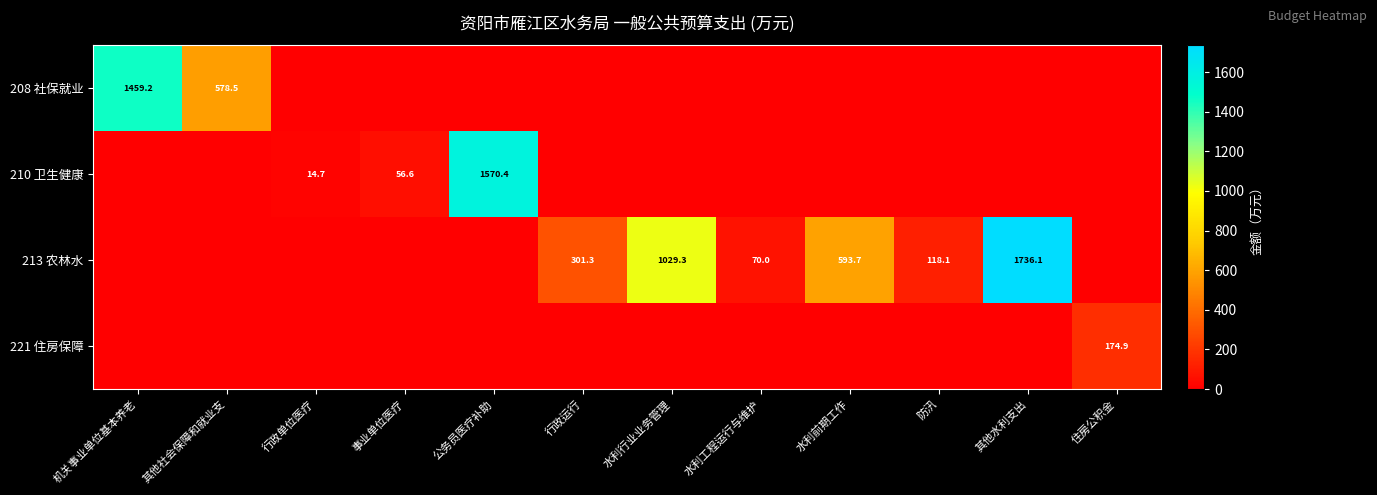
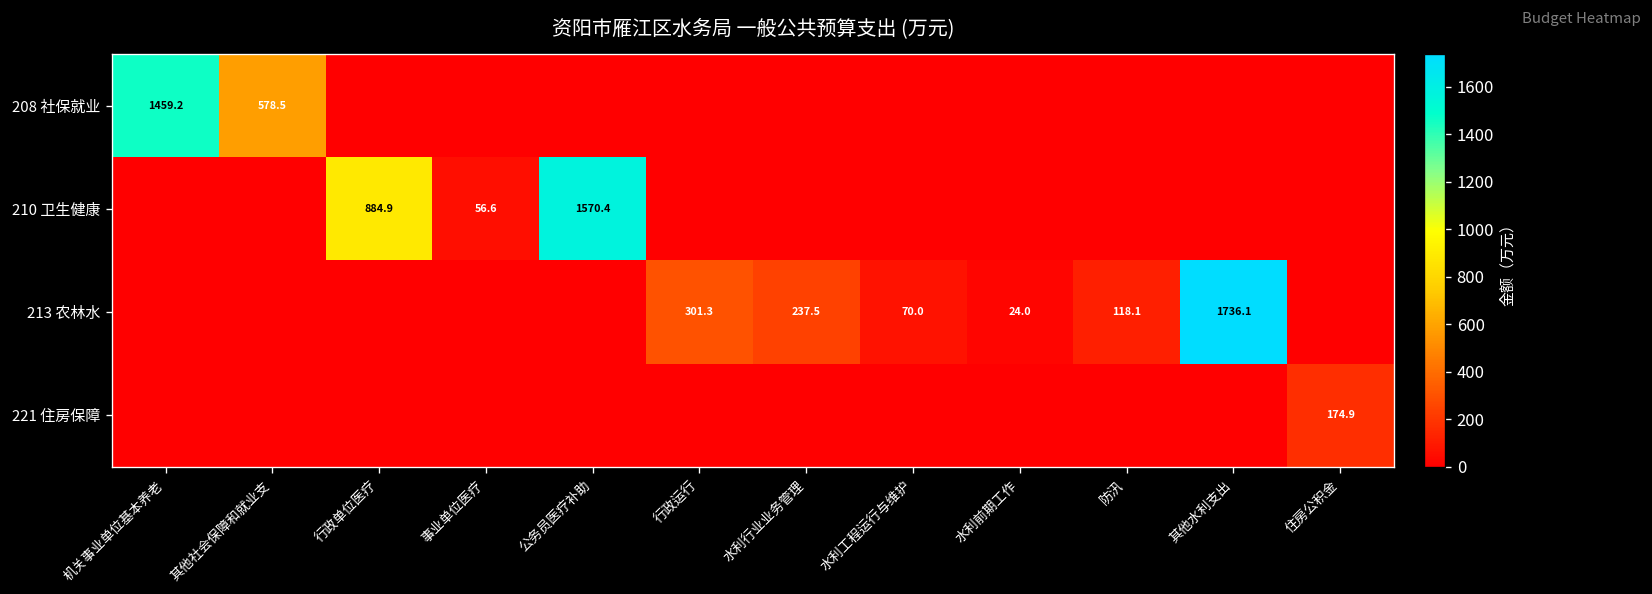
  {
    "208 社保就业": {
      "机关事业单位基本养老": 1459.2,
      "其他社会保障和就业支": 578.5
    },
    "210 卫生健康": {
-     "行政单位医疗": 14.7,
+     "行政单位医疗": 884.9,
      "事业单位医疗": 56.6,
      "公务员医疗补助": 1570.4
    },
    "213 农林水": {
      "行政运行": 301.3,
-     "水利行业业务管理": 1029.3,
+     "水利行业业务管理": 237.5,
      "水利工程运行与维护": 70.0,
-     "水利前期工作": 593.7,
+     "水利前期工作": 24.0,
      "防汛": 118.1,
      "其他水利支出": 1736.1
    },
    "221 住房保障": {
      "住房公积金": 174.9
    }
  }
